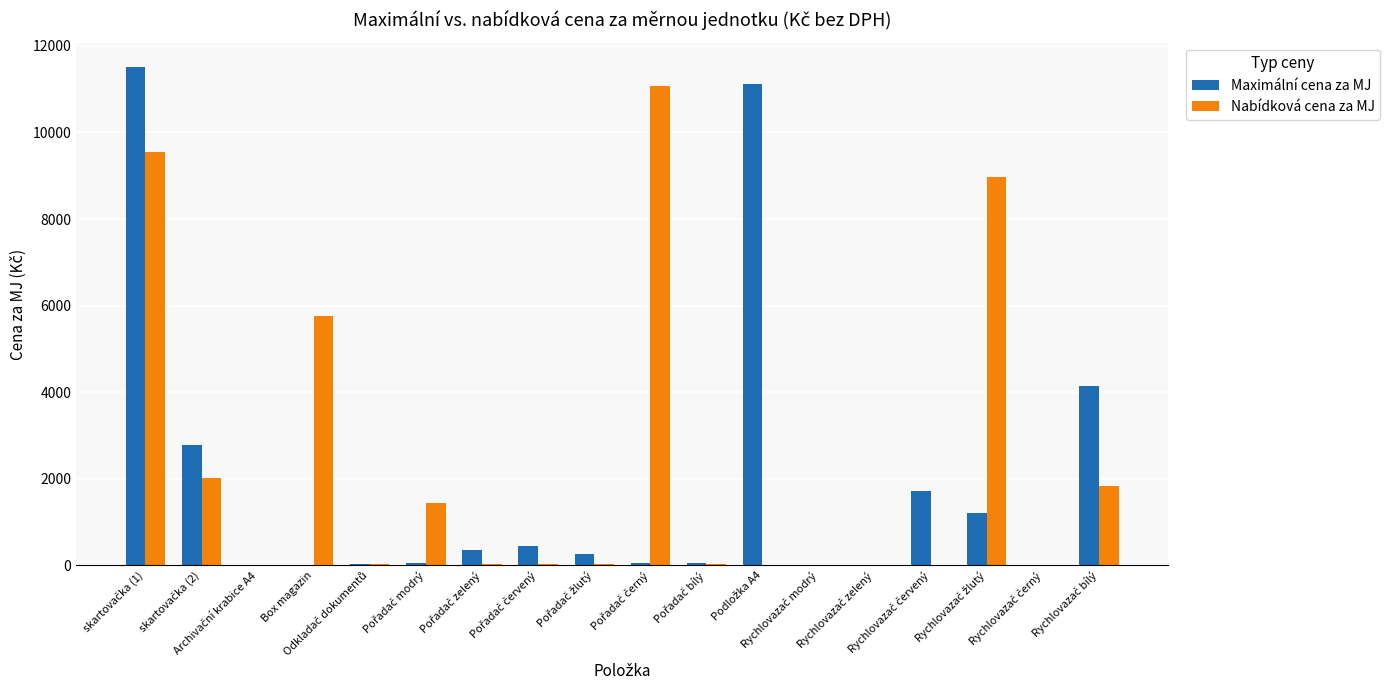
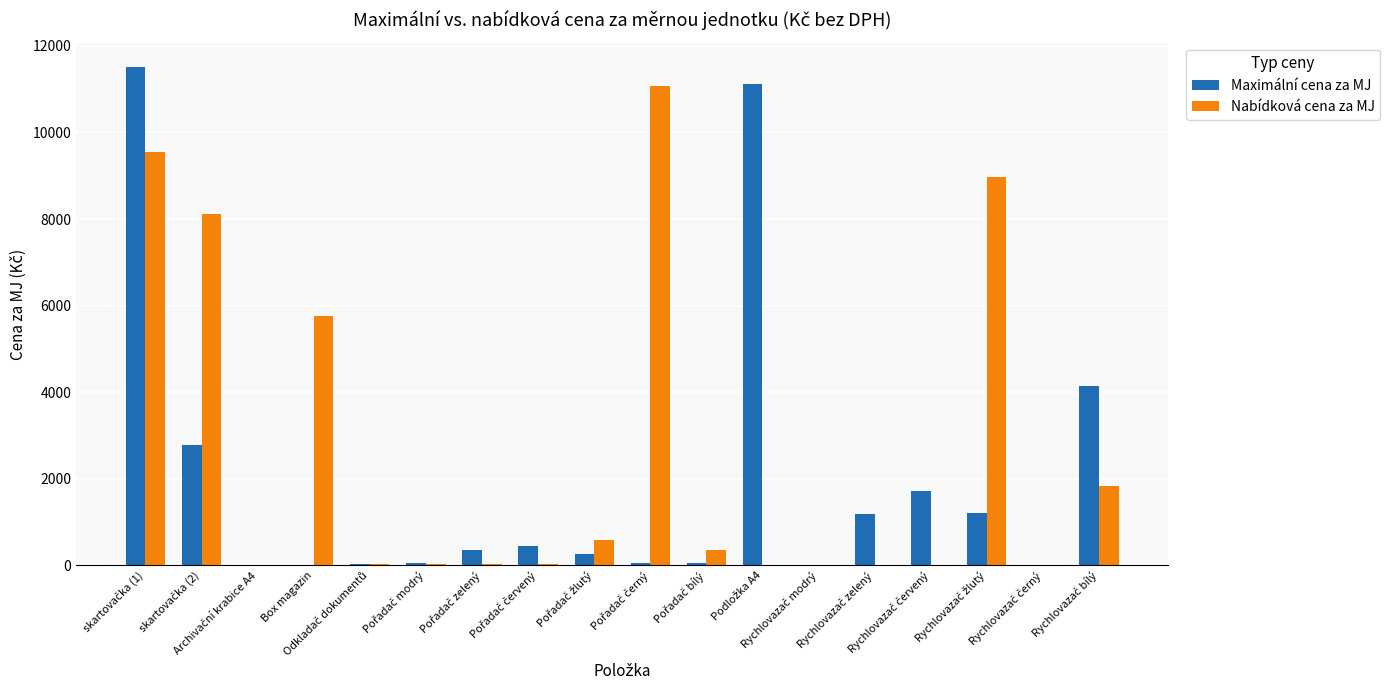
  {
    "Maximální cena za MJ": {
      "skartovačka (1)": 11500,
      "skartovačka (2)": 2800,
      "Pořadač zelený": 300,
      "Pořadač červený": 500,
      "Pořadač žlutý": 300,
      "Podložka A4": 11100,
-     "Rychlovazač zelený": 0,
+     "Rychlovazač zelený": 1200,
      "Rychlovazač červený": 1700,
      "Rychlovazač žlutý": 1200,
      "Rychlovazač bílý": 4100
    },
    "Nabídková cena za MJ": {
      "skartovačka (1)": 9600,
-     "skartovačka (2)": 2000,
+     "skartovačka (2)": 8100,
      "Box magazin": 5800,
-     "Pořadač modrý": 1400,
-     "Pořadač žlutý": 0,
+     "Pořadač modrý": 0,
+     "Pořadač žlutý": 600,
      "Pořadač černý": 11100,
-     "Pořadač bílý": 0,
+     "Pořadač bílý": 400,
      "Rychlovazač žlutý": 9000,
      "Rychlovazač bílý": 1800
    }
  }
